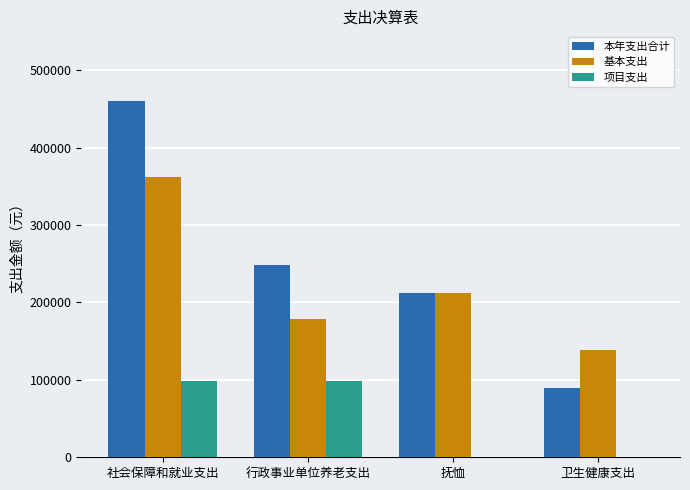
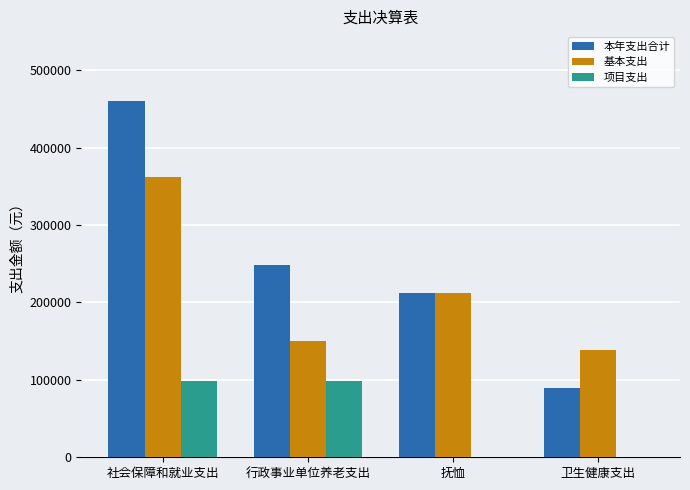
  {
    "基本支出": {
      "社会保障和就业支出": 360000,
-     "行政事业单位养老支出": 180000,
+     "行政事业单位养老支出": 150000,
      "抚恤": 210000,
      "卫生健康支出": 140000
    }
  }
